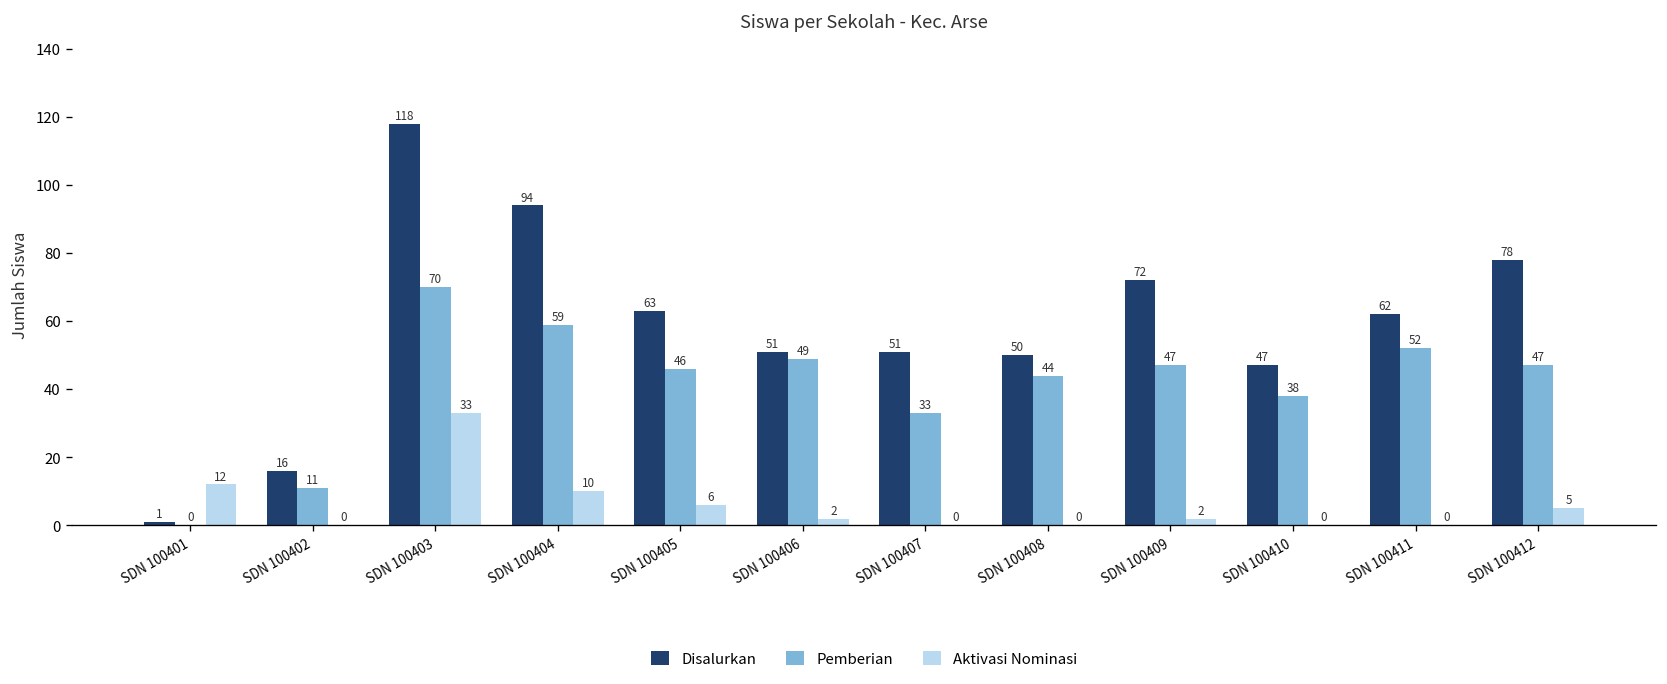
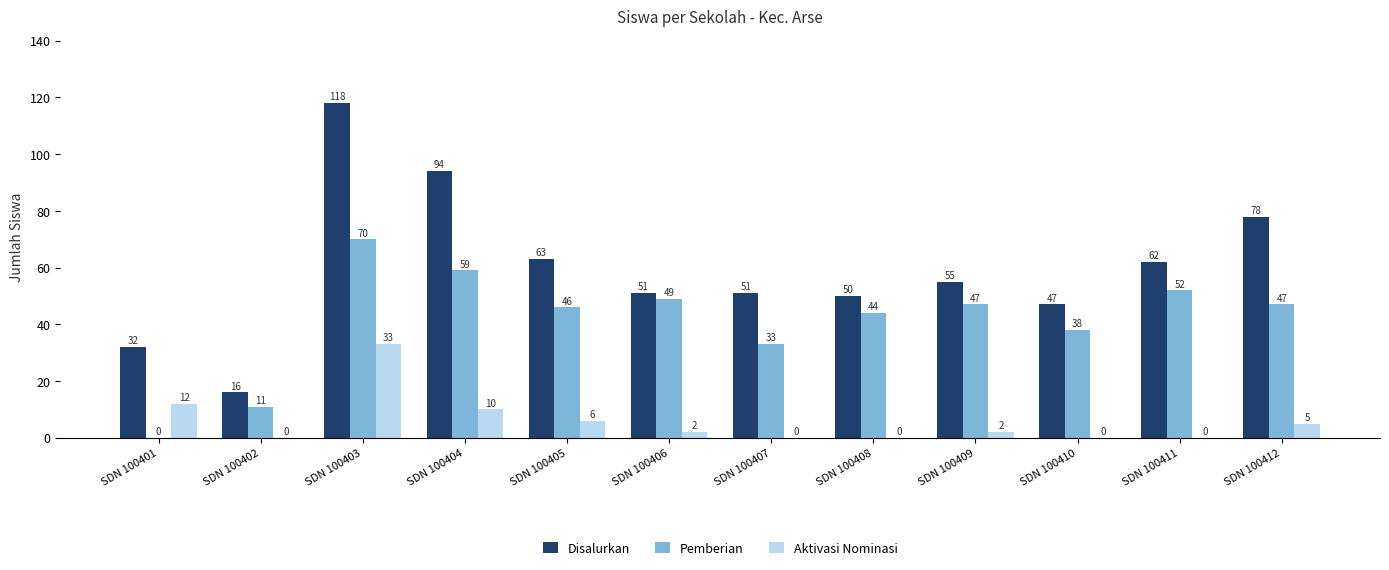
  {
    "Disalurkan": {
-     "SDN 100401": 1,
+     "SDN 100401": 32,
      "SDN 100402": 16,
      "SDN 100403": 118,
      "SDN 100404": 94,
      "SDN 100405": 63,
      "SDN 100406": 51,
      "SDN 100407": 51,
      "SDN 100408": 50,
-     "SDN 100409": 72,
+     "SDN 100409": 55,
      "SDN 100410": 47,
      "SDN 100411": 62,
      "SDN 100412": 78
    },
    "Pemberian": {
      "SDN 100401": 0,
      "SDN 100402": 11,
      "SDN 100403": 70,
      "SDN 100404": 59,
      "SDN 100405": 46,
      "SDN 100406": 49,
      "SDN 100407": 33,
      "SDN 100408": 44,
      "SDN 100409": 47,
      "SDN 100410": 38,
      "SDN 100411": 52,
      "SDN 100412": 47
    },
    "Aktivasi Nominasi": {
      "SDN 100401": 12,
      "SDN 100402": 0,
      "SDN 100403": 33,
      "SDN 100404": 10,
      "SDN 100405": 6,
      "SDN 100406": 2,
      "SDN 100407": 0,
      "SDN 100408": 0,
      "SDN 100409": 2,
      "SDN 100410": 0,
      "SDN 100411": 0,
      "SDN 100412": 5
    }
  }
